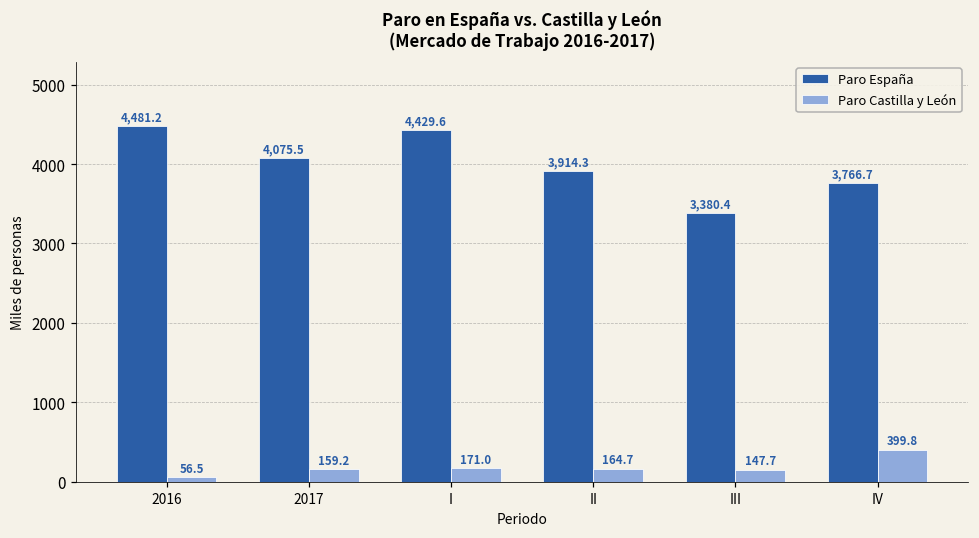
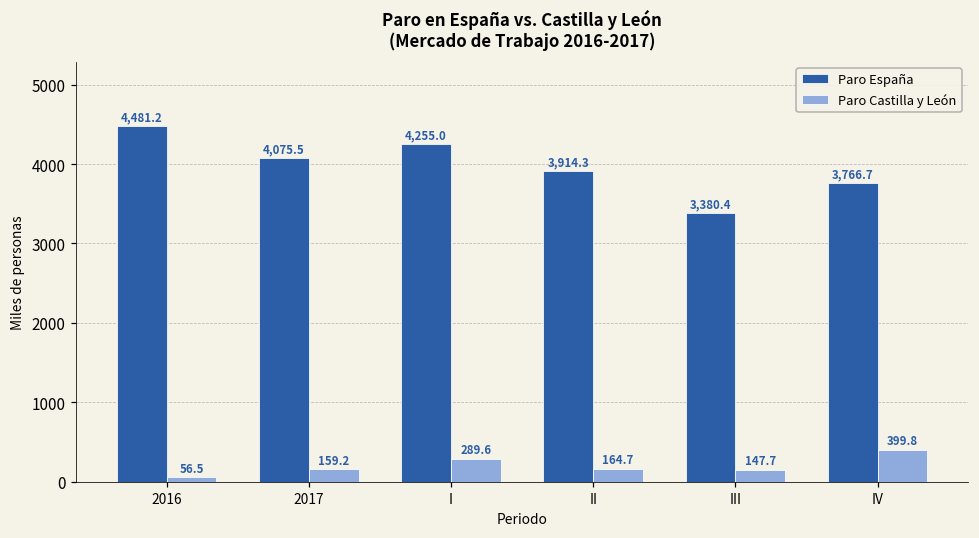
  {
    "Paro España": {
      "2016": "4,481.2",
      "2017": "4,075.5",
-     "I": "4,429.6",
+     "I": "4,255.0",
      "II": "3,914.3",
      "III": "3,380.4",
      "IV": "3,766.7"
    },
    "Paro Castilla y León": {
      "2016": "56.5",
      "2017": "159.2",
-     "I": "171.0",
+     "I": "289.6",
      "II": "164.7",
      "III": "147.7",
      "IV": "399.8"
    }
  }
